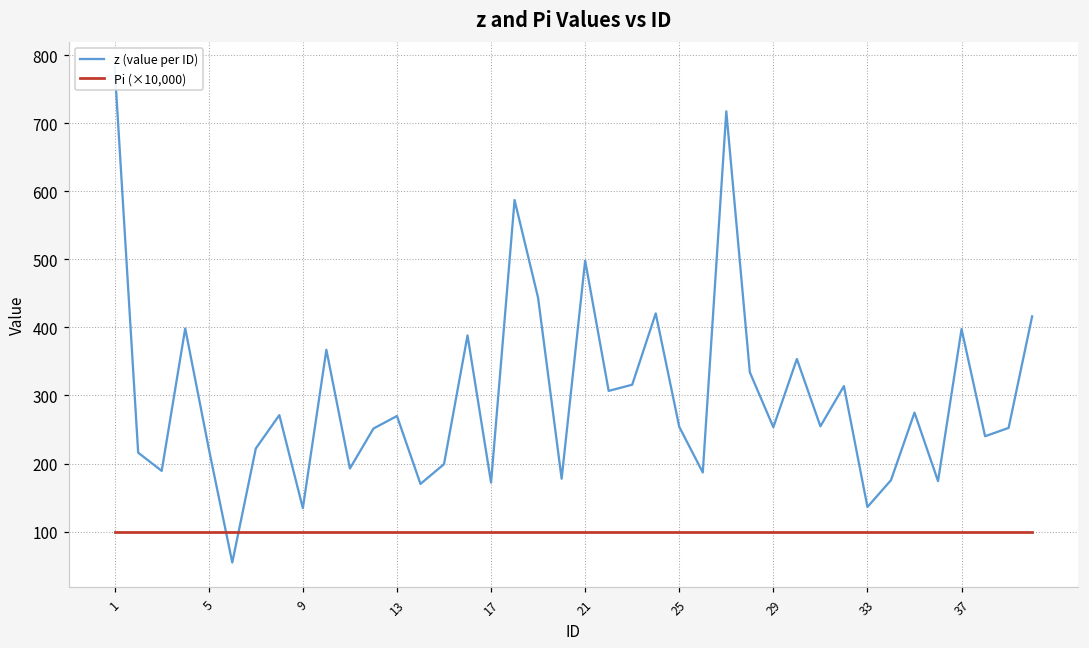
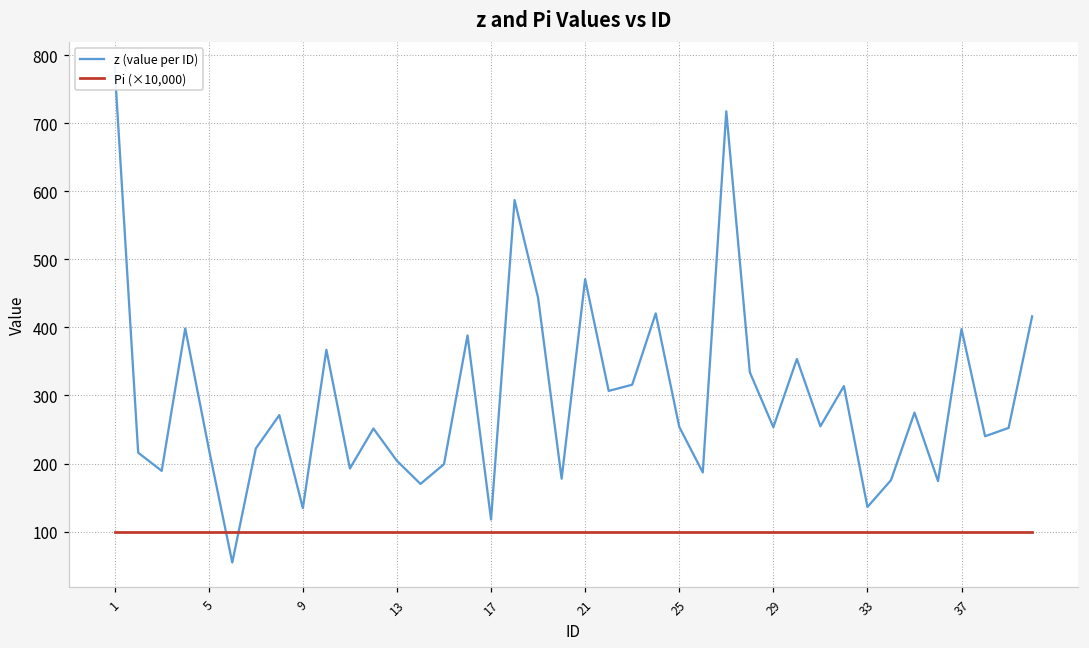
  {
    "z (value per ID)": {
      "5": 220,
      "9": 130,
-     "13": 270,
-     "17": 170,
-     "21": 500,
+     "13": 200,
+     "17": 120,
+     "21": 470,
      "25": 250,
      "29": 250,
      "33": 140,
      "37": 400
    },
    "Pi (×10,000)": {
      "1": 100,
      "5": 100,
      "9": 100,
      "13": 100,
      "17": 100,
      "21": 100,
      "25": 100,
      "29": 100,
      "33": 100,
      "37": 100
    }
  }
